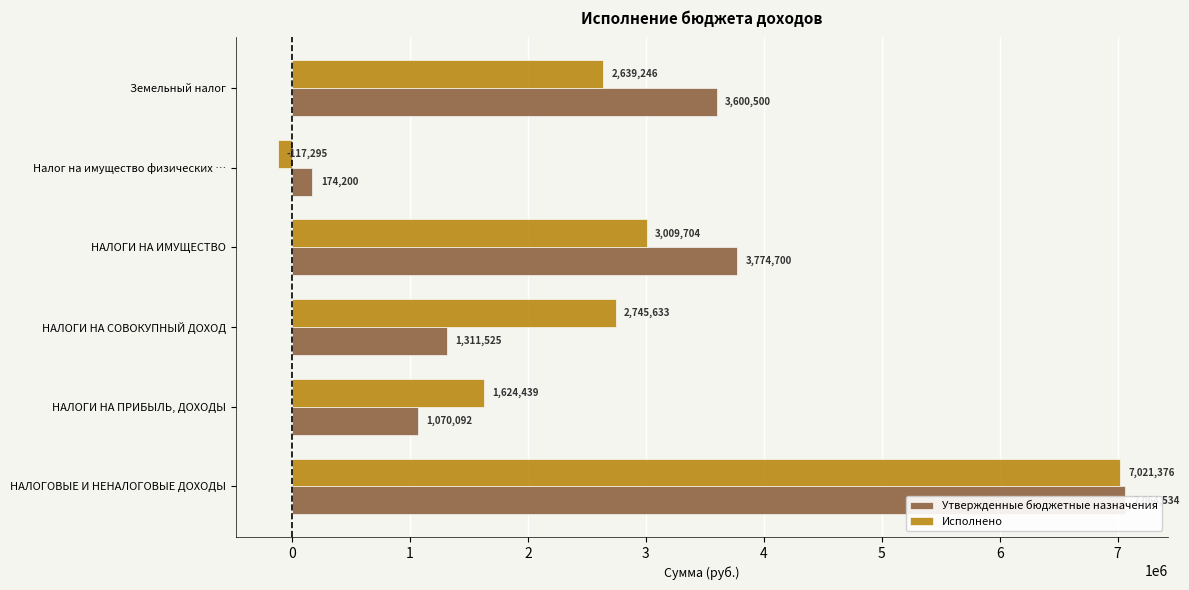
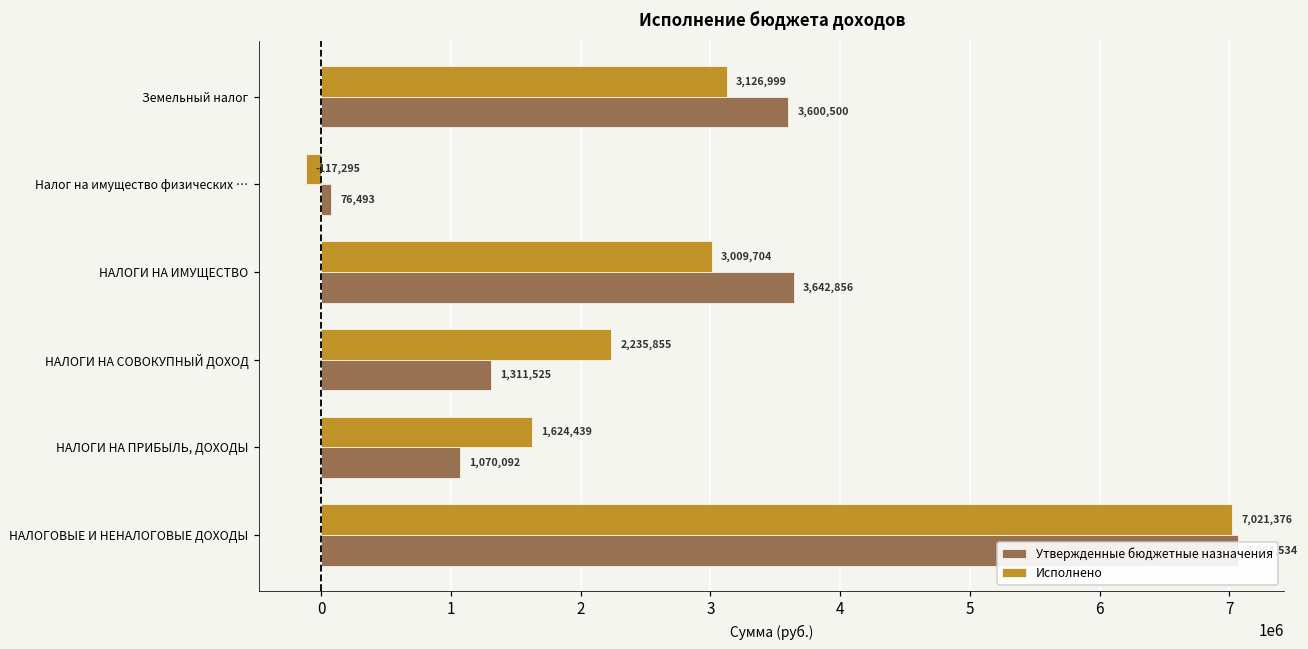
  {
    "Утвержденные бюджетные назначения": {
      "Земельный налог": "3,600,500",
-     "Налог на имущество физических …": "174,200",
-     "НАЛОГИ НА ИМУЩЕСТВО": "3,774,700",
+     "Налог на имущество физических …": "76,493",
+     "НАЛОГИ НА ИМУЩЕСТВО": "3,642,856",
      "НАЛОГИ НА СОВОКУПНЫЙ ДОХОД": "1,311,525",
      "НАЛОГИ НА ПРИБЫЛЬ, ДОХОДЫ": "1,070,092"
    },
    "Исполнено": {
-     "Земельный налог": "2,639,246",
+     "Земельный налог": "3,126,999",
      "Налог на имущество физических …": "-117,295",
      "НАЛОГИ НА ИМУЩЕСТВО": "3,009,704",
-     "НАЛОГИ НА СОВОКУПНЫЙ ДОХОД": "2,745,633",
+     "НАЛОГИ НА СОВОКУПНЫЙ ДОХОД": "2,235,855",
      "НАЛОГИ НА ПРИБЫЛЬ, ДОХОДЫ": "1,624,439",
      "НАЛОГОВЫЕ И НЕНАЛОГОВЫЕ ДОХОДЫ": "7,021,376"
    }
  }
